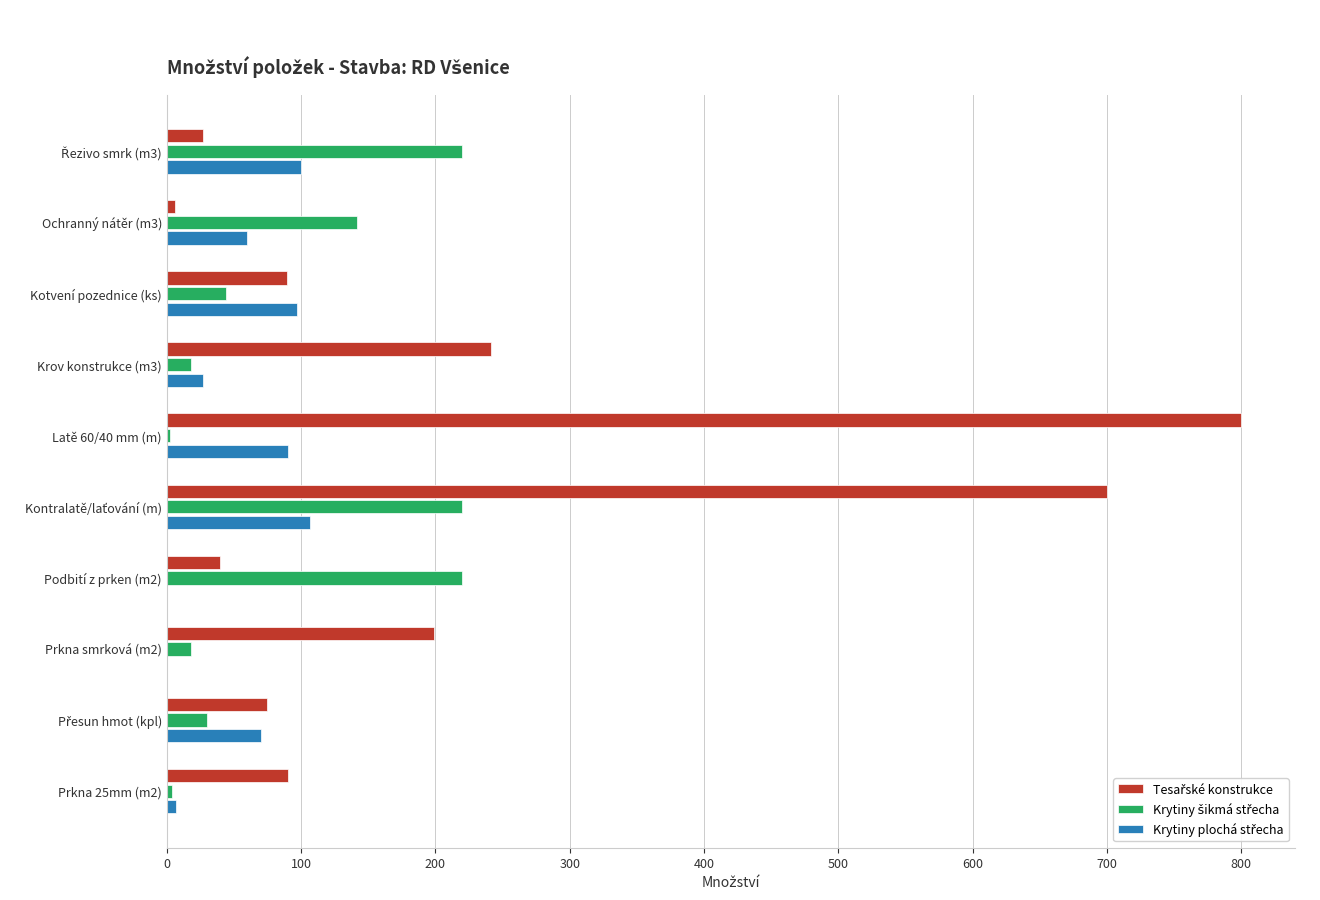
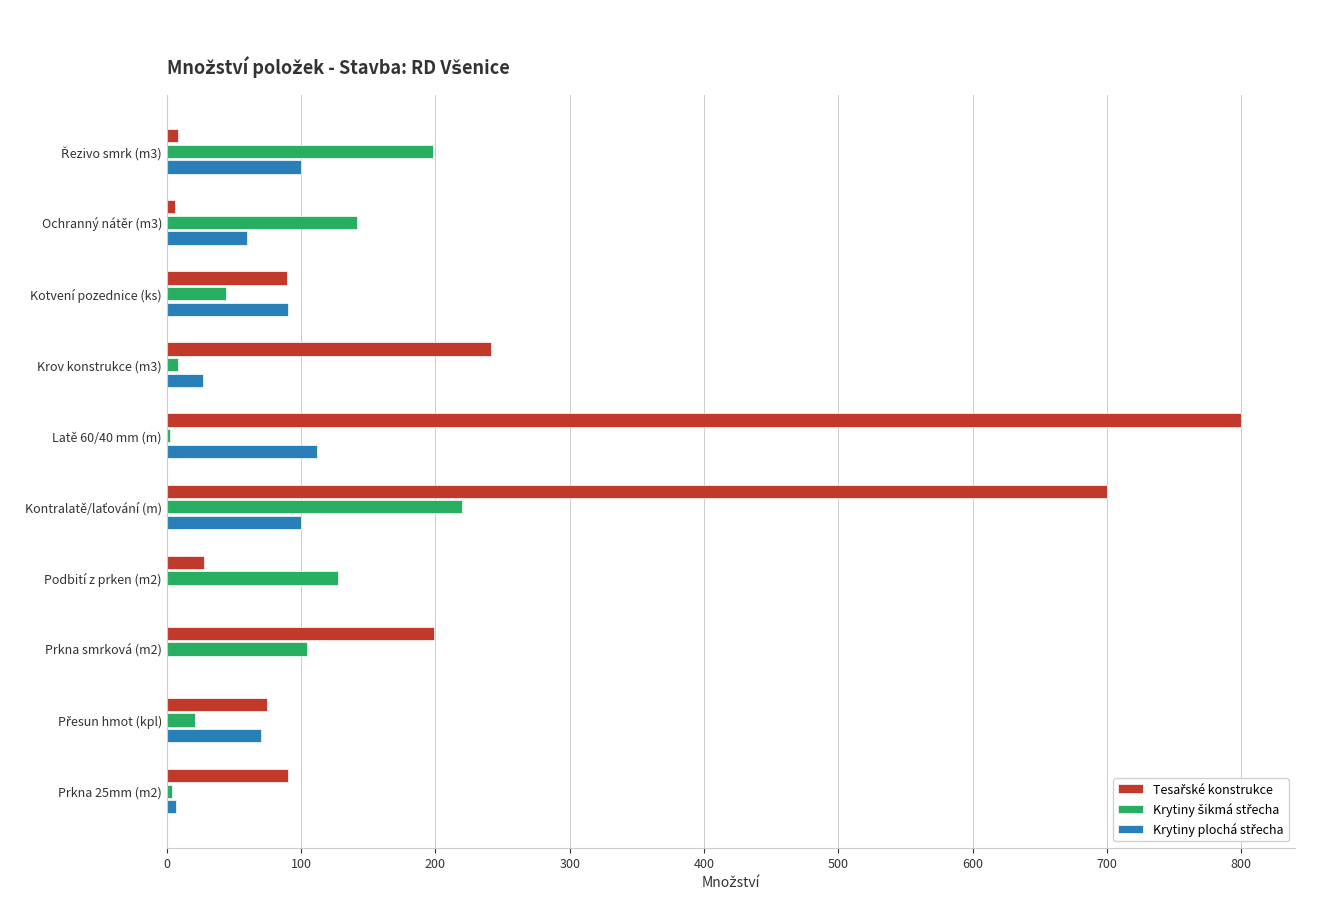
  {
    "Tesařské konstrukce": {
-     "Řezivo smrk (m3)": 27,
+     "Řezivo smrk (m3)": 9,
      "Ochranný nátěr (m3)": 6,
      "Kotvení pozednice (ks)": 89,
      "Krov konstrukce (m3)": 241,
      "Latě 60/40 mm (m)": 800,
      "Kontralatě/laťování (m)": 700,
-     "Podbití z prken (m2)": 40,
+     "Podbití z prken (m2)": 28,
      "Prkna smrková (m2)": 199,
      "Přesun hmot (kpl)": 74,
      "Prkna 25mm (m2)": 90
    },
    "Krytiny šikmá střecha": {
-     "Řezivo smrk (m3)": 220,
+     "Řezivo smrk (m3)": 198,
      "Ochranný nátěr (m3)": 142,
      "Kotvení pozednice (ks)": 44,
-     "Krov konstrukce (m3)": 18,
+     "Krov konstrukce (m3)": 8,
      "Latě 60/40 mm (m)": 2,
      "Kontralatě/laťování (m)": 220,
-     "Podbití z prken (m2)": 220,
-     "Prkna smrková (m2)": 18,
-     "Přesun hmot (kpl)": 30,
+     "Podbití z prken (m2)": 128,
+     "Prkna smrková (m2)": 104,
+     "Přesun hmot (kpl)": 21,
      "Prkna 25mm (m2)": 4
    },
    "Krytiny plochá střecha": {
      "Řezivo smrk (m3)": 100,
      "Ochranný nátěr (m3)": 60,
-     "Kotvení pozednice (ks)": 97,
+     "Kotvení pozednice (ks)": 90,
      "Krov konstrukce (m3)": 27,
-     "Latě 60/40 mm (m)": 90,
-     "Kontralatě/laťování (m)": 107,
+     "Latě 60/40 mm (m)": 112,
+     "Kontralatě/laťování (m)": 100,
      "Podbití z prken (m2)": 0,
      "Prkna smrková (m2)": 0,
      "Přesun hmot (kpl)": 70,
      "Prkna 25mm (m2)": 7
    }
  }
